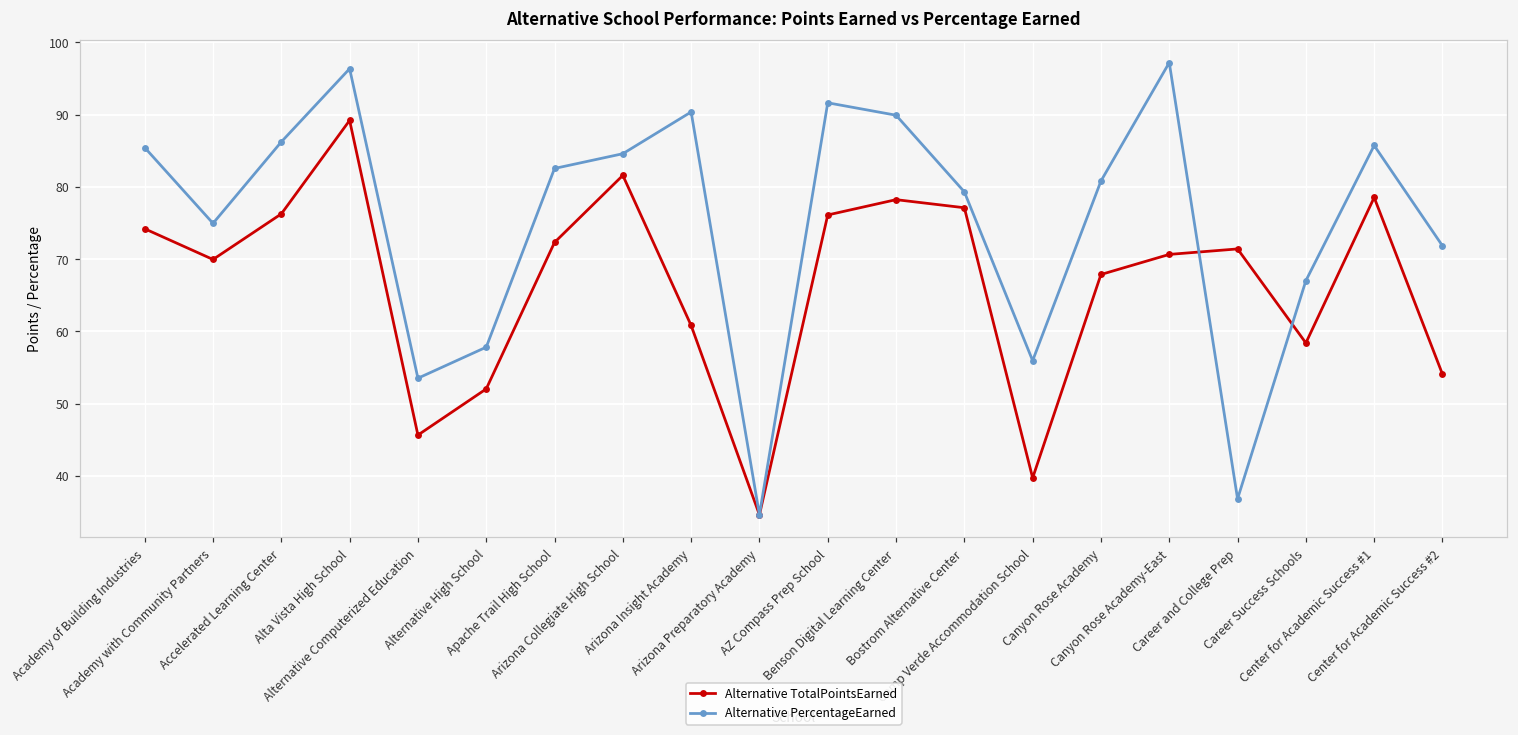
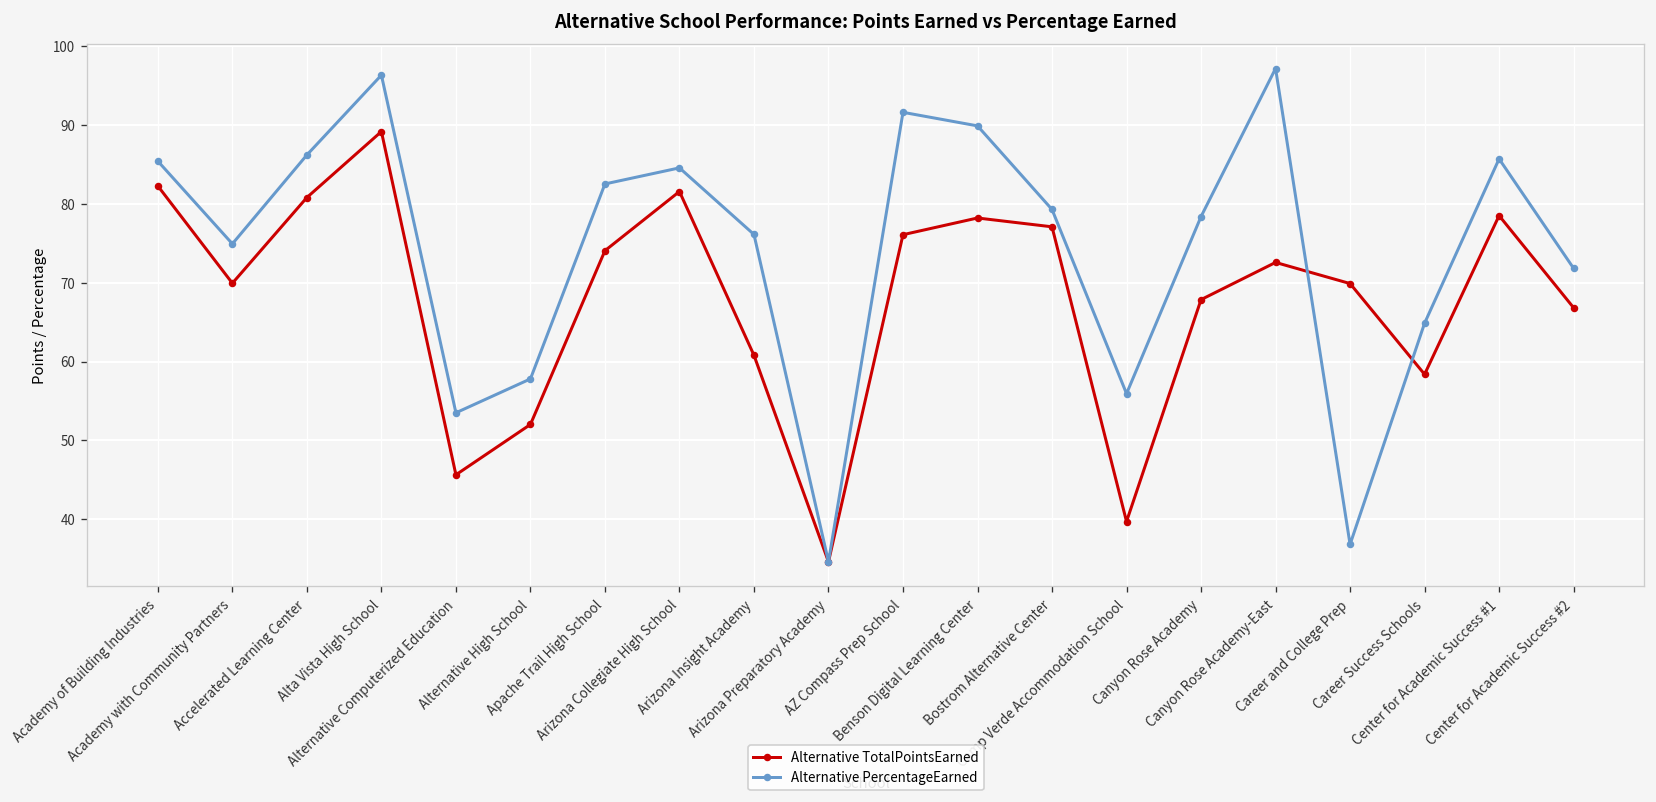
  {
    "Alternative TotalPointsEarned": {
-     "Academy of Building Industries": 74,
+     "Academy of Building Industries": 82,
      "Academy with Community Partners": 70,
-     "Accelerated Learning Center": 76,
+     "Accelerated Learning Center": 81,
      "Alta Vista High School": 89,
      "Alternative Computerized Education": 46,
      "Alternative High School": 52,
-     "Apache Trail High School": 72,
+     "Apache Trail High School": 74,
      "Arizona Collegiate High School": 82,
      "Arizona Insight Academy": 61,
      "AZ Compass Prep School": 76,
      "Benson Digital Learning Center": 78,
      "Bostrom Alternative Center": 77,
      "Camp Verde Accommodation School": 40,
      "Canyon Rose Academy": 68,
-     "Canyon Rose Academy-East": 71,
-     "Career and College Prep": 71,
+     "Canyon Rose Academy-East": 73,
+     "Career and College Prep": 70,
      "Career Success Schools": 58,
      "Center for Academic Success #1": 79,
-     "Center for Academic Success #2": 54
+     "Center for Academic Success #2": 67
    },
    "Alternative PercentageEarned": {
      "Academy of Building Industries": 85,
      "Academy with Community Partners": 75,
      "Accelerated Learning Center": 86,
      "Alta Vista High School": 96,
      "Alternative Computerized Education": 54,
      "Alternative High School": 58,
      "Apache Trail High School": 83,
      "Arizona Collegiate High School": 85,
-     "Arizona Insight Academy": 90,
+     "Arizona Insight Academy": 76,
      "AZ Compass Prep School": 92,
      "Benson Digital Learning Center": 90,
      "Bostrom Alternative Center": 79,
      "Camp Verde Accommodation School": 56,
-     "Canyon Rose Academy": 81,
+     "Canyon Rose Academy": 78,
      "Canyon Rose Academy-East": 97,
      "Career and College Prep": 37,
-     "Career Success Schools": 67,
+     "Career Success Schools": 65,
      "Center for Academic Success #1": 86,
      "Center for Academic Success #2": 72
    }
  }
